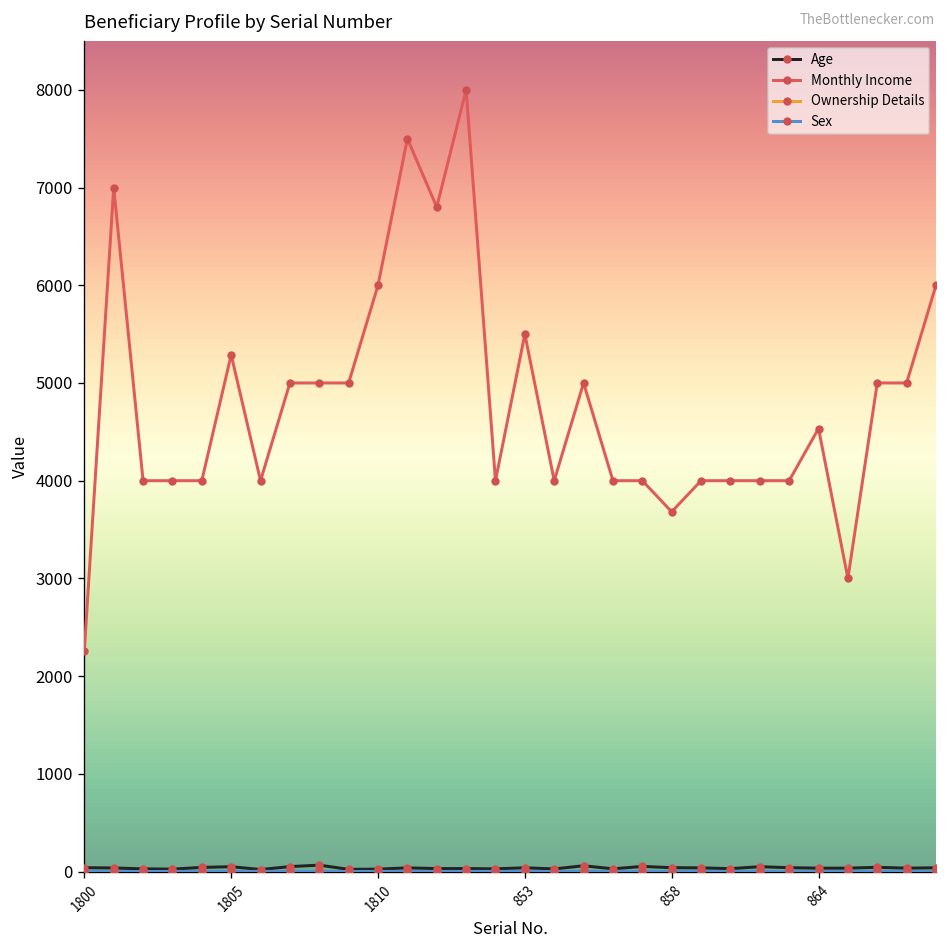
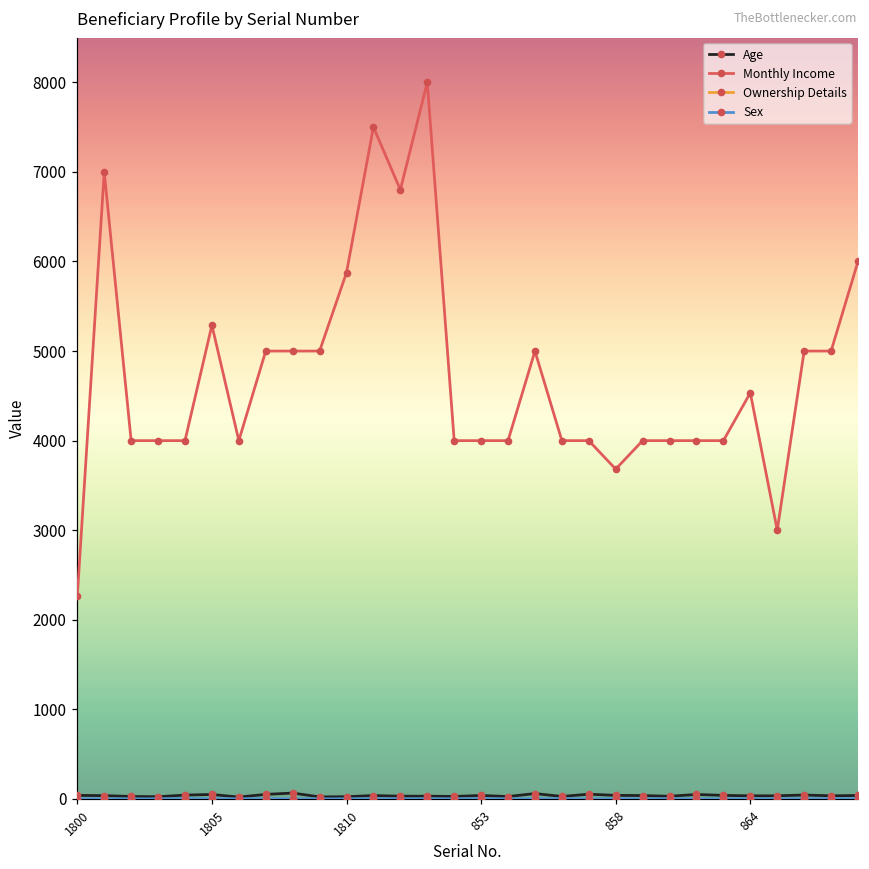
  {
    "Age": {
      "1800": 0,
      "1805": 100,
      "853": 0,
      "858": 0,
      "864": 0
    },
    "Monthly Income": {
      "1800": 2300,
      "1805": 5300,
-     "1810": 6000,
-     "853": 5500,
+     "1810": 5900,
+     "853": 4000,
      "858": 3700,
      "864": 4500
    },
    "Sex": {
      "1800": 0,
      "1805": 0,
      "853": 0,
      "858": 0,
      "864": 0
    }
  }
